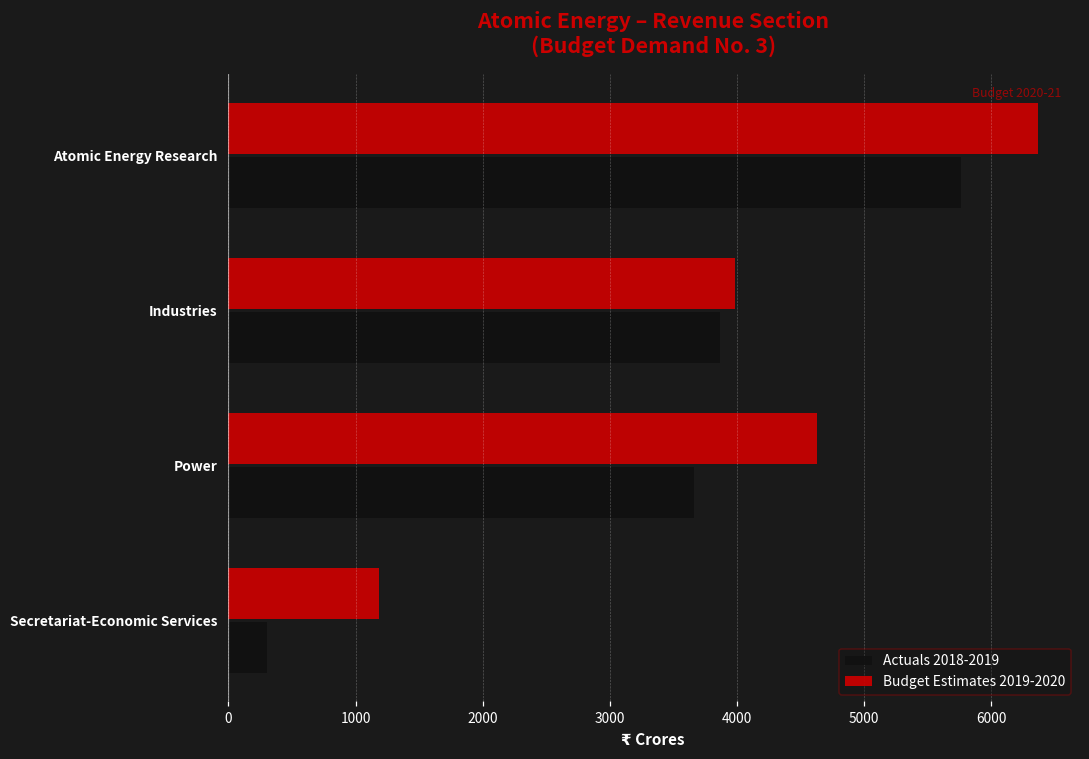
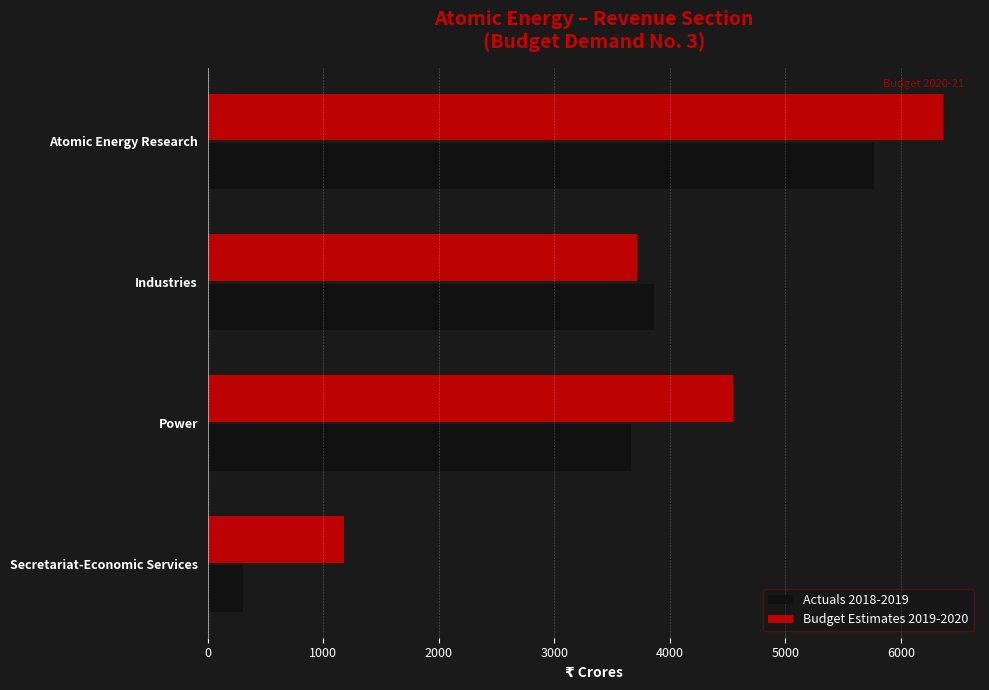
  {
    "Actuals 2018-2019": {
      "Atomic Energy Research": 5770,
      "Industries": 3860,
      "Power": 3660,
      "Secretariat-Economic Services": 300
    },
    "Budget Estimates 2019-2020": {
      "Atomic Energy Research": 6370,
-     "Industries": 3990,
-     "Power": 4630,
+     "Industries": 3720,
+     "Power": 4550,
      "Secretariat-Economic Services": 1180
    }
  }
